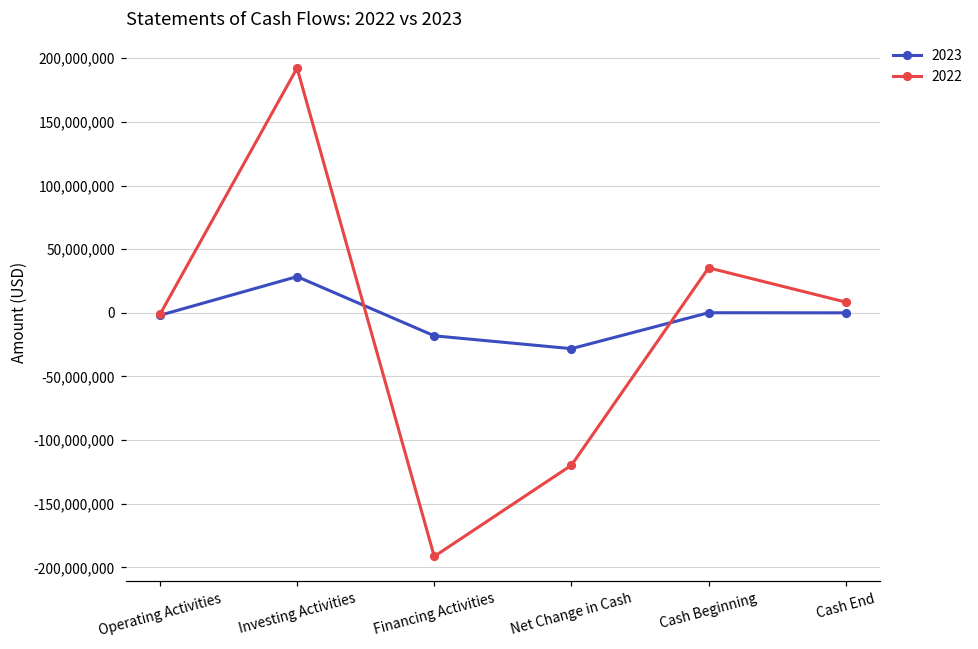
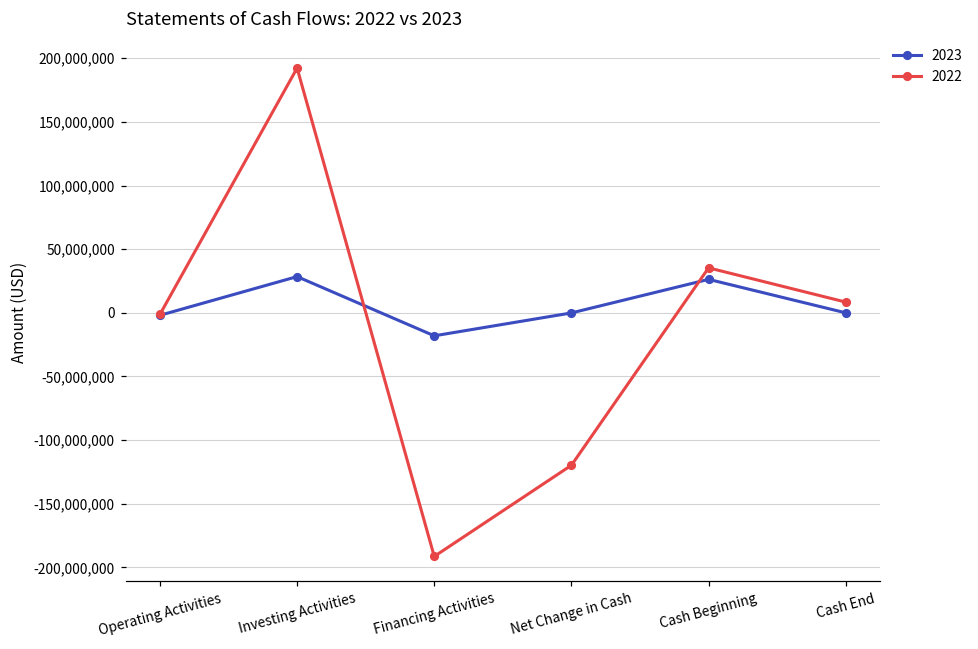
  {
    "2023": {
      "Investing Activities": "28,000,000",
      "Financing Activities": "-18,000,000",
-     "Net Change in Cash": "-28,000,000",
-     "Cash Beginning": "0",
+     "Net Change in Cash": "0",
+     "Cash Beginning": "26,000,000",
      "Cash End": "0"
    },
    "2022": {
      "Investing Activities": "192,000,000",
      "Financing Activities": "-191,000,000",
      "Net Change in Cash": "-120,000,000",
      "Cash Beginning": "35,000,000",
      "Cash End": "8,000,000"
    }
  }
